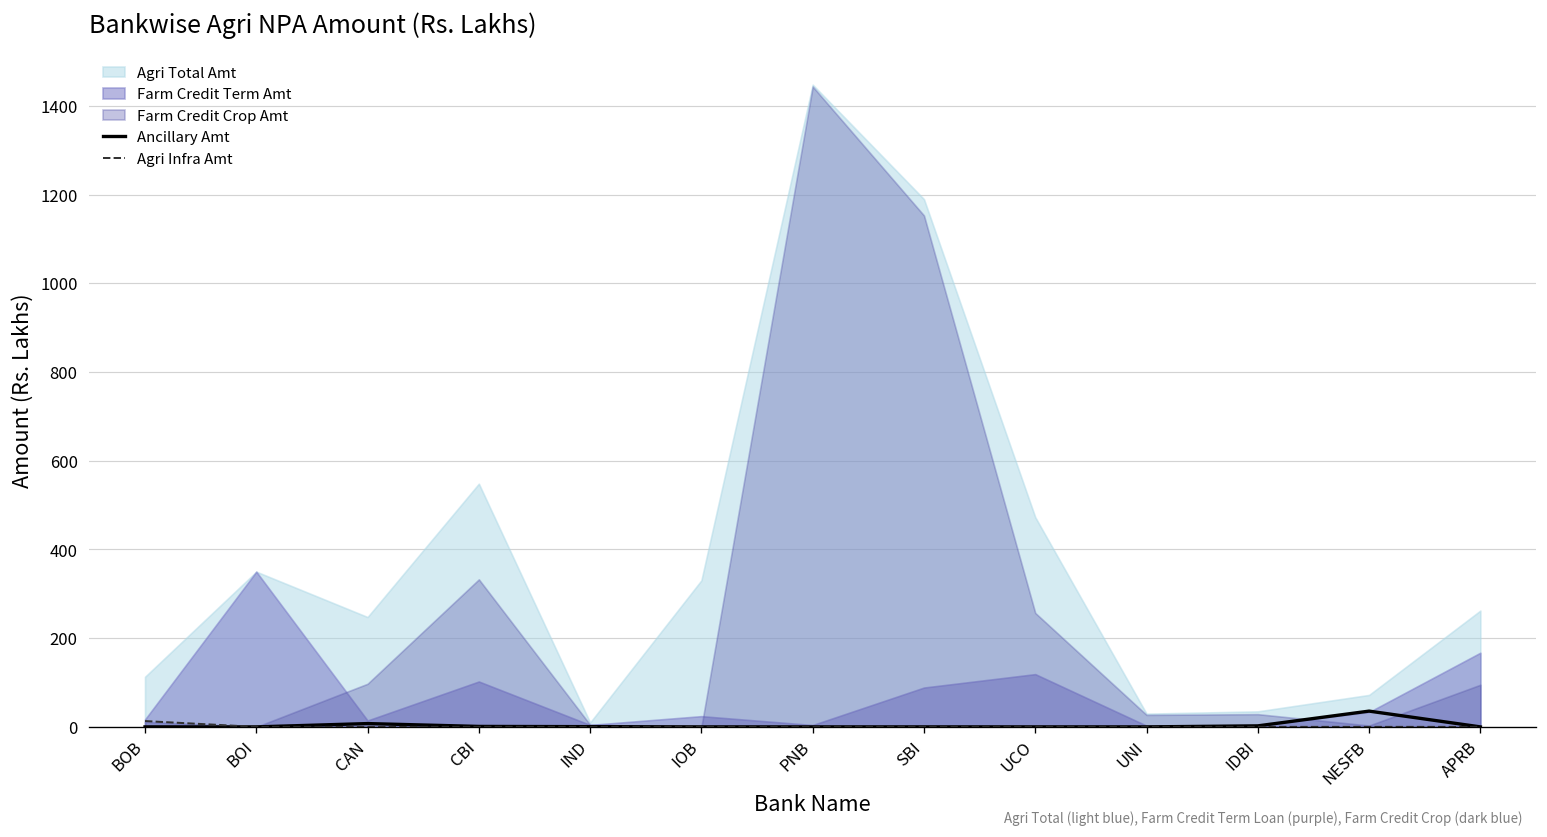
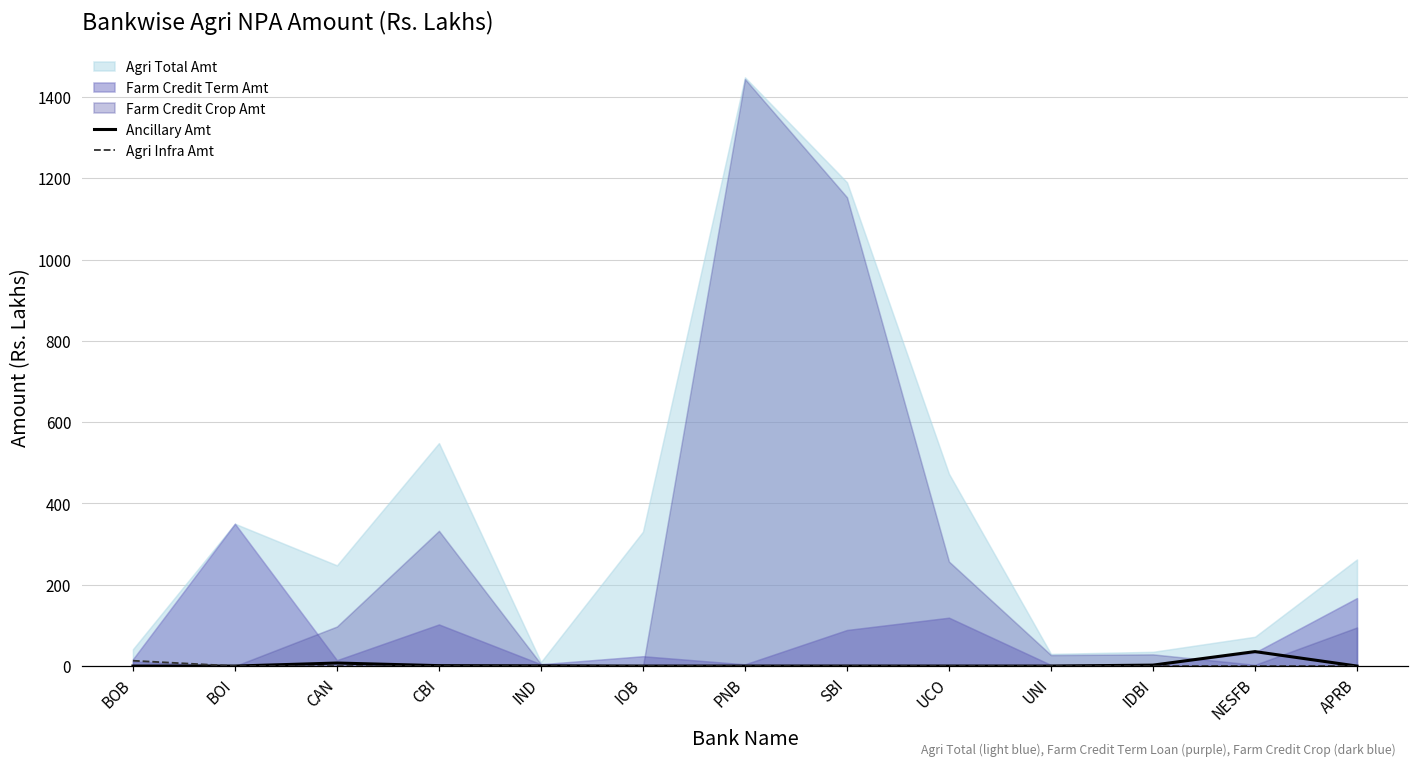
  {
    "Agri Total Amt": {
-     "BOB": 110,
+     "BOB": 40,
      "CAN": 250,
      "CBI": 550,
      "IOB": 330,
      "SBI": 1190,
      "UCO": 470,
      "NESFB": 70,
      "APRB": 260
    },
    "Ancillary Amt": {
      "BOB": 0,
      "CAN": 10
    },
    "Agri Infra Amt": {
      "CAN": 0
    }
  }
